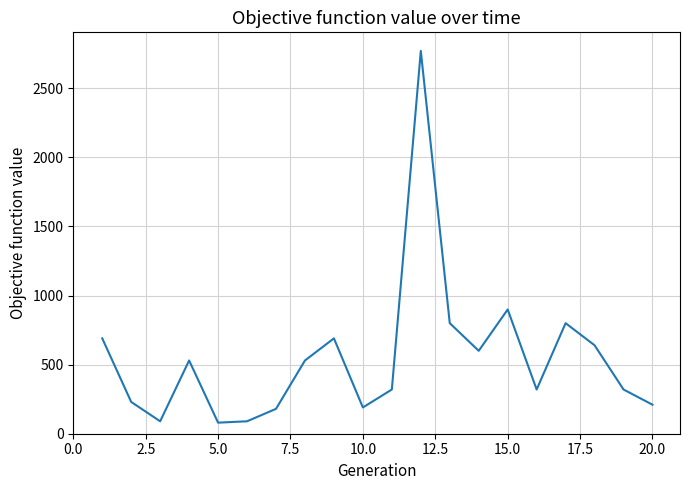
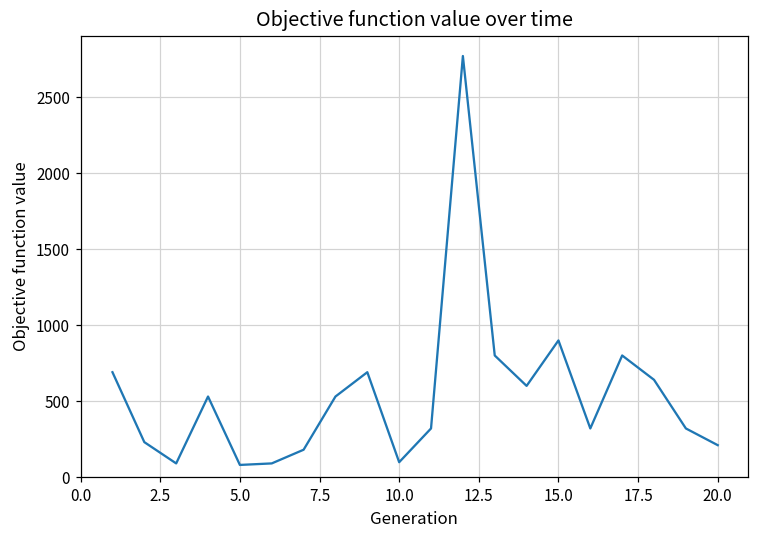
  {
    "5.0": 80,
-   "10.0": 190,
+   "10.0": 100,
    "15.0": 900,
    "20.0": 210
  }
